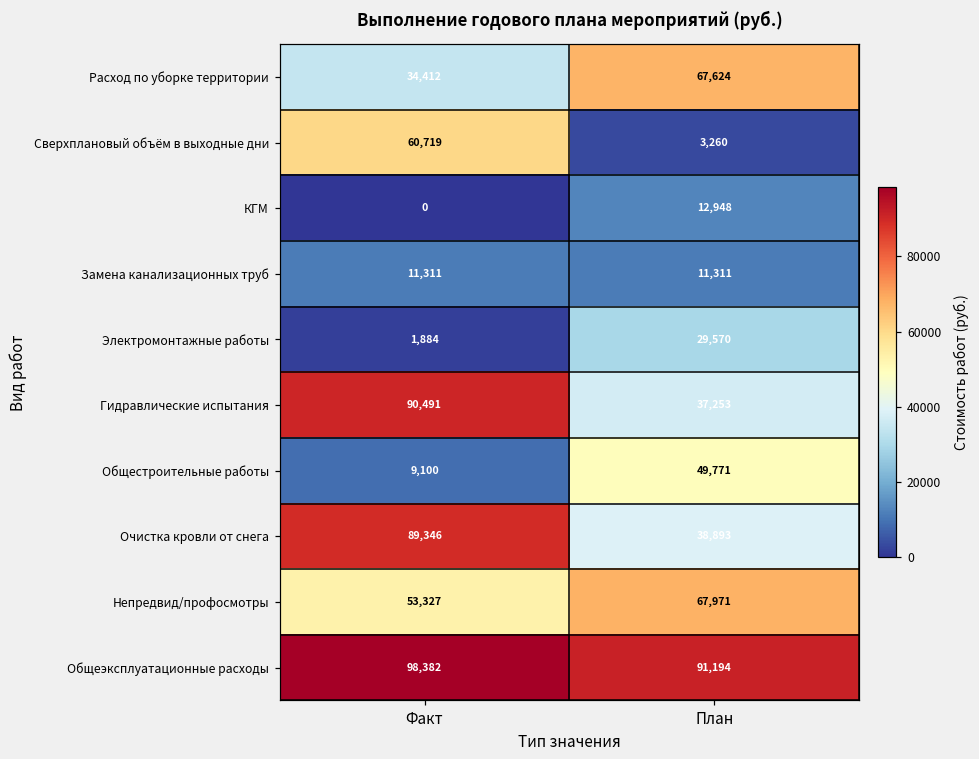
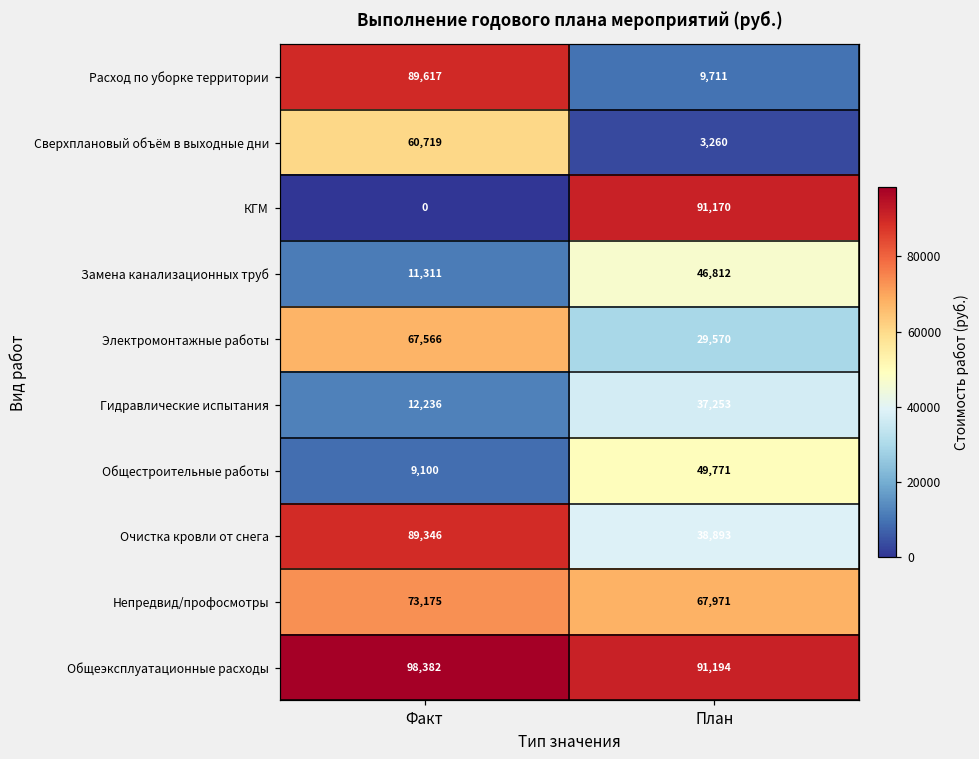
  {
    "Расход по уборке территории": {
-     "Факт": "34,412",
-     "План": "67,624"
+     "Факт": "89,617",
+     "План": "9,711"
    },
    "Сверхплановый объём в выходные дни": {
      "Факт": "60,719",
      "План": "3,260"
    },
    "КГМ": {
      "Факт": "0",
-     "План": "12,948"
+     "План": "91,170"
    },
    "Замена канализационных труб": {
      "Факт": "11,311",
-     "План": "11,311"
+     "План": "46,812"
    },
    "Электромонтажные работы": {
-     "Факт": "1,884",
+     "Факт": "67,566",
      "План": "29,570"
    },
    "Гидравлические испытания": {
-     "Факт": "90,491"
+     "Факт": "12,236"
    },
    "Общестроительные работы": {
      "Факт": "9,100",
      "План": "49,771"
    },
    "Очистка кровли от снега": {
      "Факт": "89,346"
    },
    "Непредвид/профосмотры": {
-     "Факт": "53,327",
+     "Факт": "73,175",
      "План": "67,971"
    },
    "Общеэксплуатационные расходы": {
      "Факт": "98,382",
      "План": "91,194"
    }
  }
